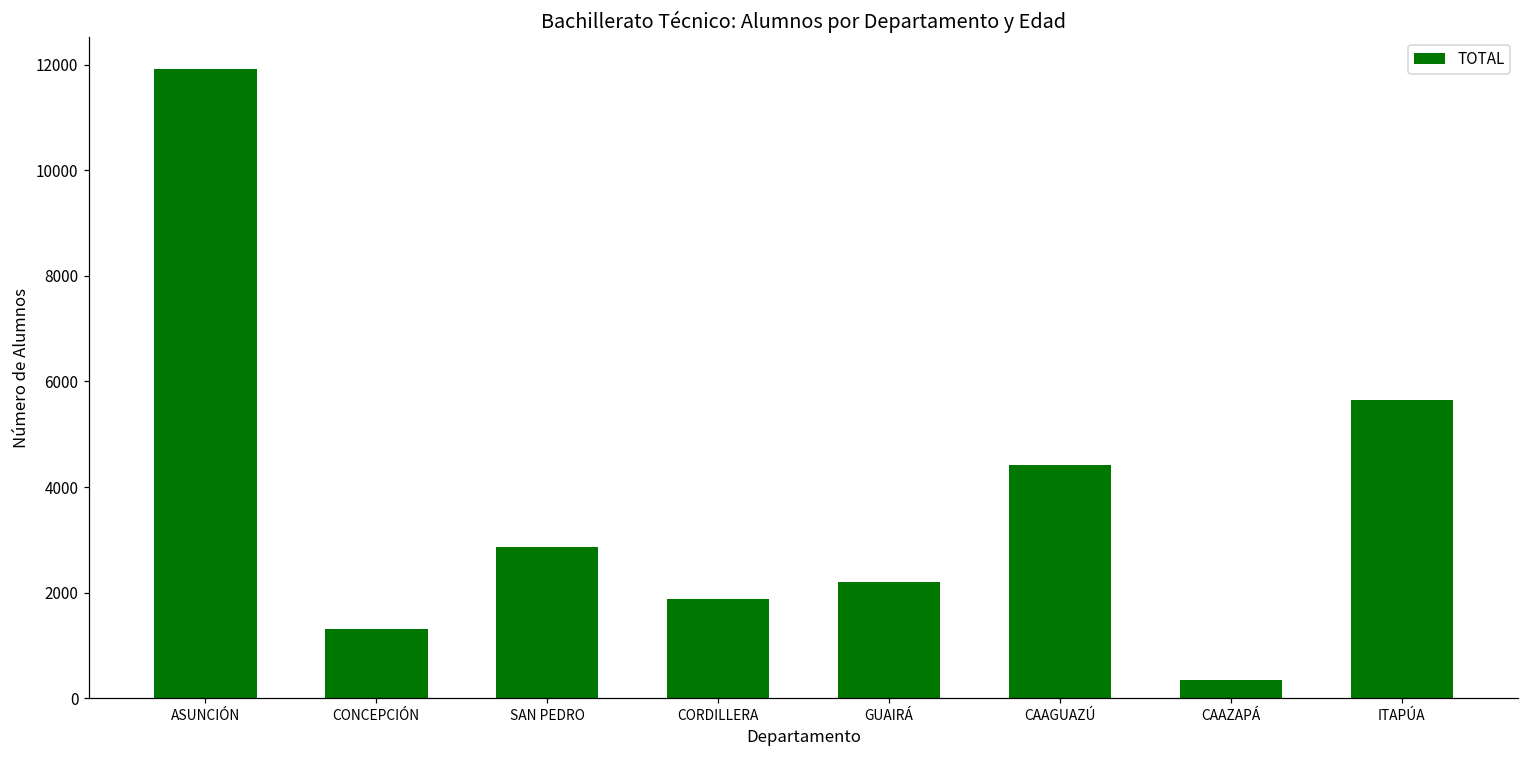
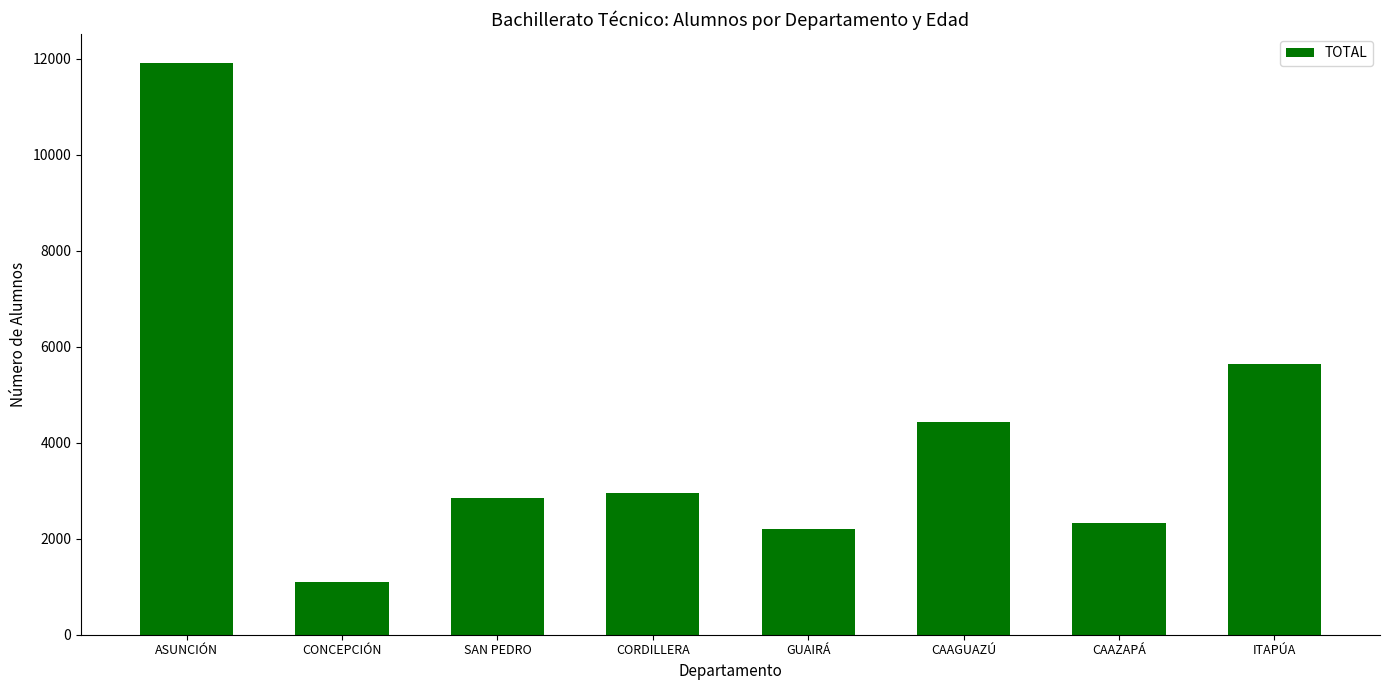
  {
    "ASUNCIÓN": 11900,
-   "CONCEPCIÓN": 1300,
+   "CONCEPCIÓN": 1100,
    "SAN PEDRO": 2900,
-   "CORDILLERA": 1900,
+   "CORDILLERA": 2900,
    "GUAIRÁ": 2200,
    "CAAGUAZÚ": 4400,
-   "CAAZAPÁ": 300,
+   "CAAZAPÁ": 2300,
    "ITAPÚA": 5600
  }
